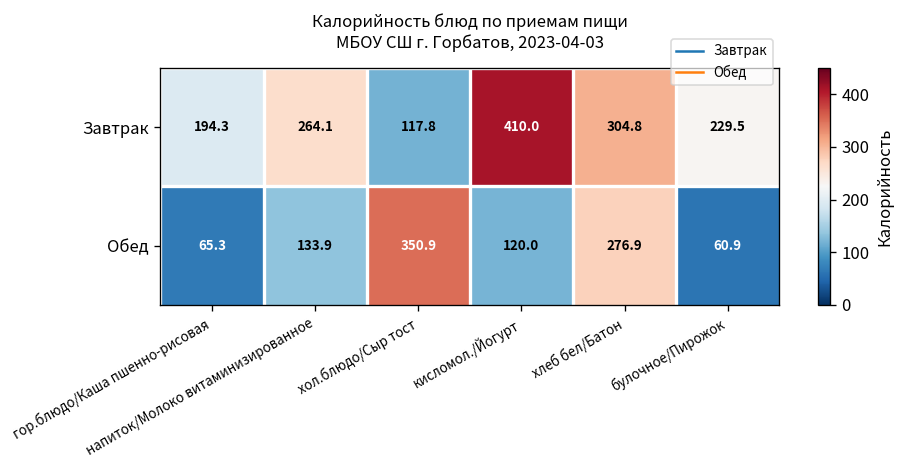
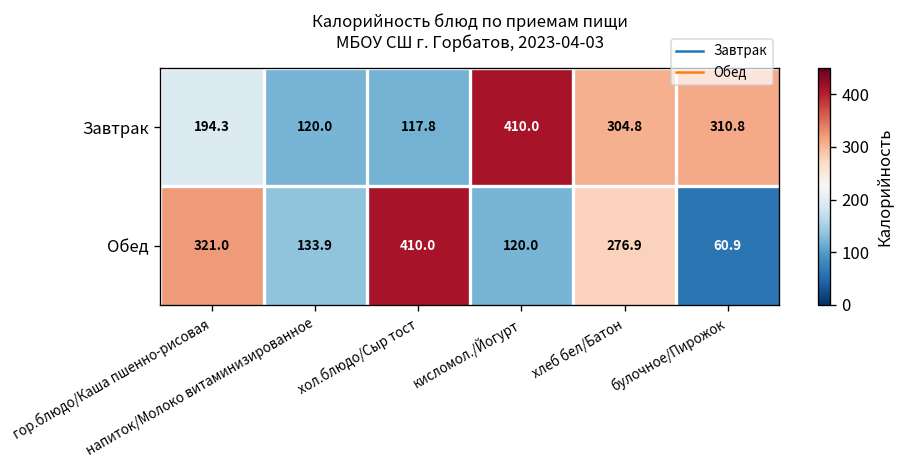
  {
    "Завтрак": {
      "гор.блюдо/Каша пшенно-рисовая": 194.3,
-     "напиток/Молоко витаминизированное": 264.1,
+     "напиток/Молоко витаминизированное": 120.0,
      "хол.блюдо/Сыр тост": 117.8,
      "кисломол./Йогурт": 410.0,
      "хлеб бел/Батон": 304.8,
-     "булочное/Пирожок": 229.5
+     "булочное/Пирожок": 310.8
    },
    "Обед": {
-     "гор.блюдо/Каша пшенно-рисовая": 65.3,
+     "гор.блюдо/Каша пшенно-рисовая": 321.0,
      "напиток/Молоко витаминизированное": 133.9,
-     "хол.блюдо/Сыр тост": 350.9,
+     "хол.блюдо/Сыр тост": 410.0,
      "кисломол./Йогурт": 120.0,
      "хлеб бел/Батон": 276.9,
      "булочное/Пирожок": 60.9
    }
  }
